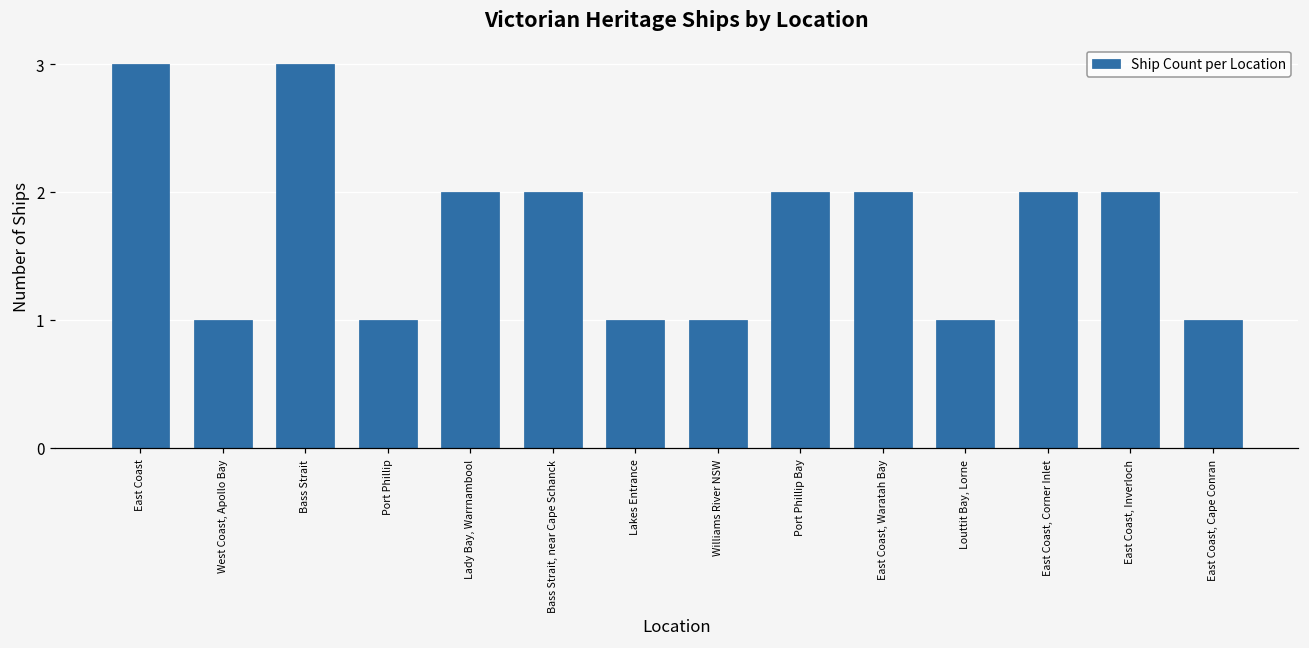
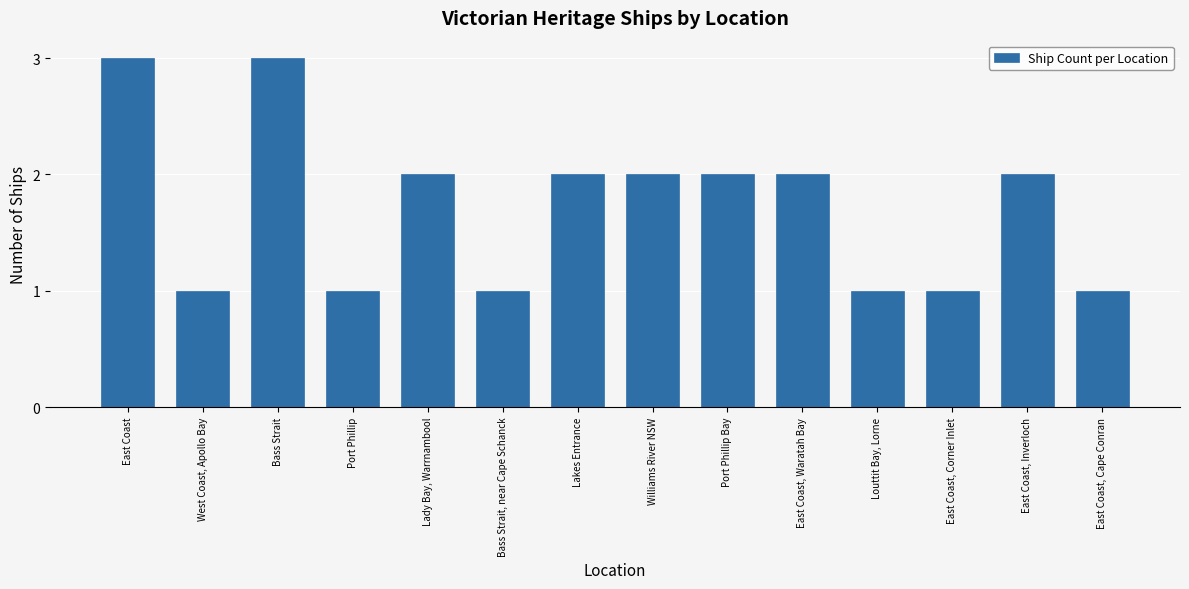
  {
    "East Coast": 3,
    "West Coast, Apollo Bay": 1,
    "Bass Strait": 3,
    "Port Phillip": 1,
    "Lady Bay, Warrnambool": 2,
-   "Bass Strait, near Cape Schanck": 2,
-   "Lakes Entrance": 1,
-   "Williams River NSW": 1,
+   "Bass Strait, near Cape Schanck": 1,
+   "Lakes Entrance": 2,
+   "Williams River NSW": 2,
    "Port Phillip Bay": 2,
    "East Coast, Waratah Bay": 2,
    "Louttit Bay, Lorne": 1,
-   "East Coast, Corner Inlet": 2,
+   "East Coast, Corner Inlet": 1,
    "East Coast, Inverloch": 2,
    "East Coast, Cape Conran": 1
  }
